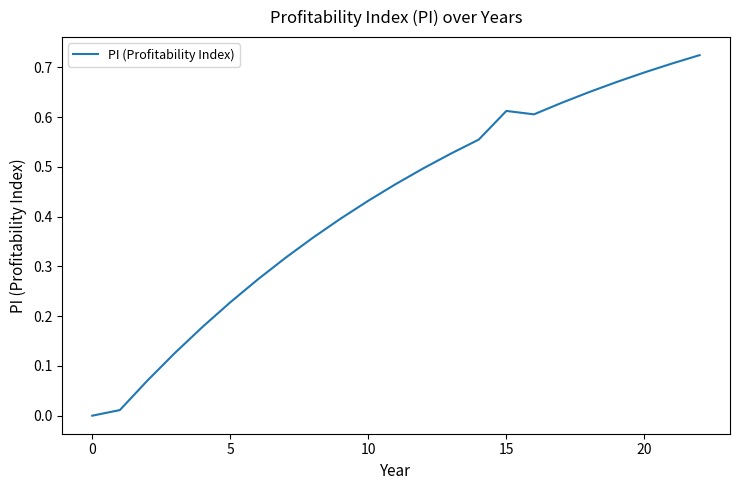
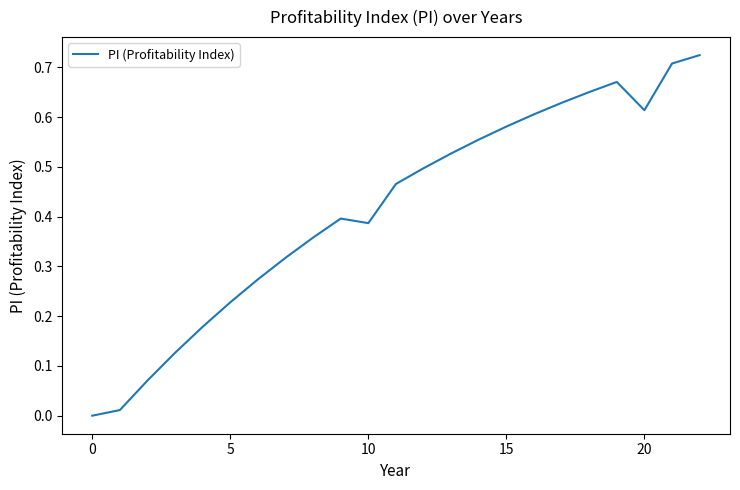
  {
    "0": 0.00,
    "5": 0.23,
-   "10": 0.43,
-   "15": 0.61,
-   "20": 0.69
+   "10": 0.39,
+   "15": 0.58,
+   "20": 0.61
  }
